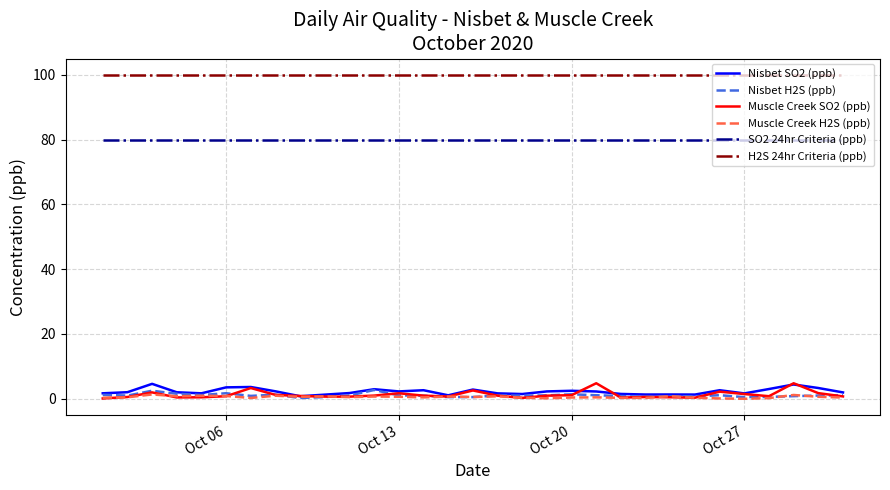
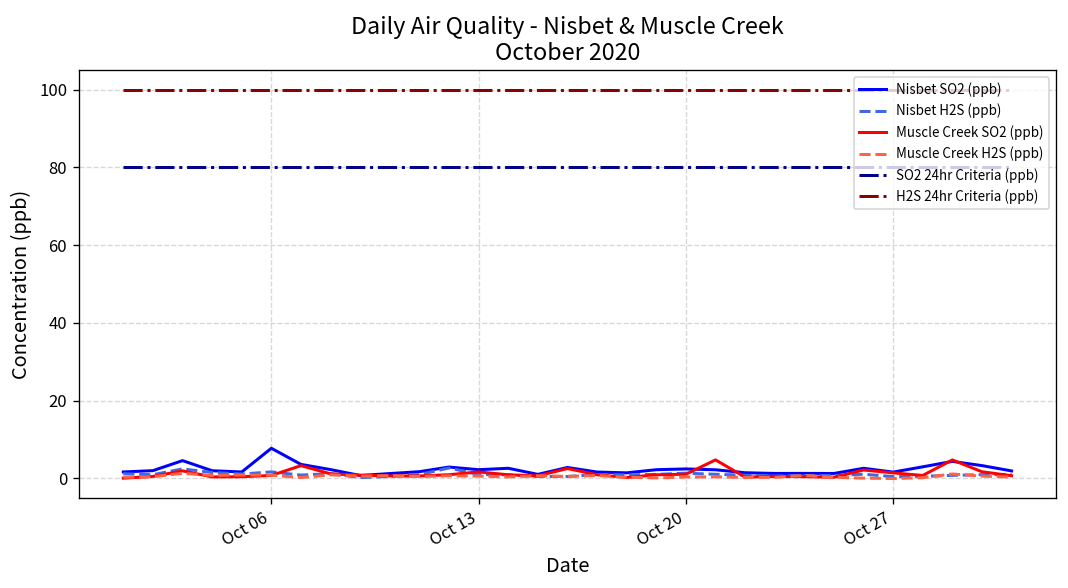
  {
    "Nisbet SO2 (ppb)": {
-     "Oct 06": 3,
+     "Oct 06": 8,
      "Oct 20": 2
    },
    "Nisbet H2S (ppb)": {
      "Oct 06": 2
    },
    "SO2 24hr Criteria (ppb)": {
      "Oct 06": 80,
      "Oct 13": 80,
      "Oct 20": 80
    },
    "H2S 24hr Criteria (ppb)": {
      "Oct 06": 100,
      "Oct 13": 100,
      "Oct 20": 100
    }
  }
